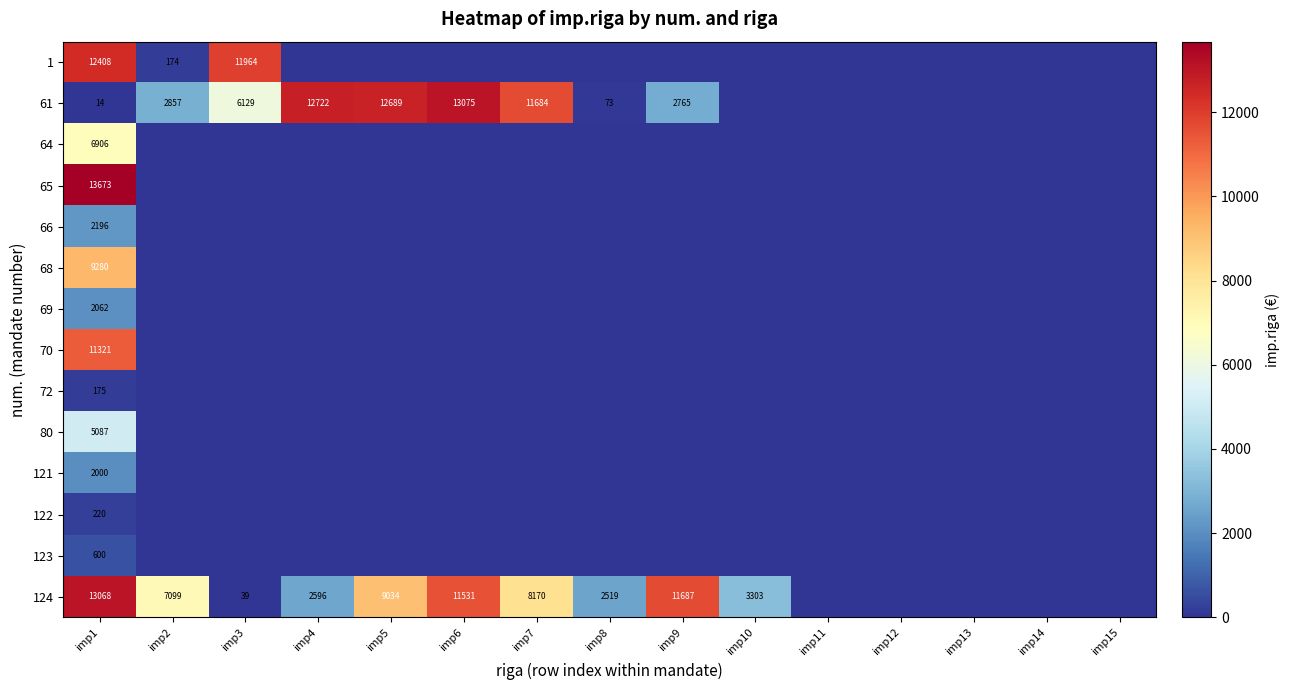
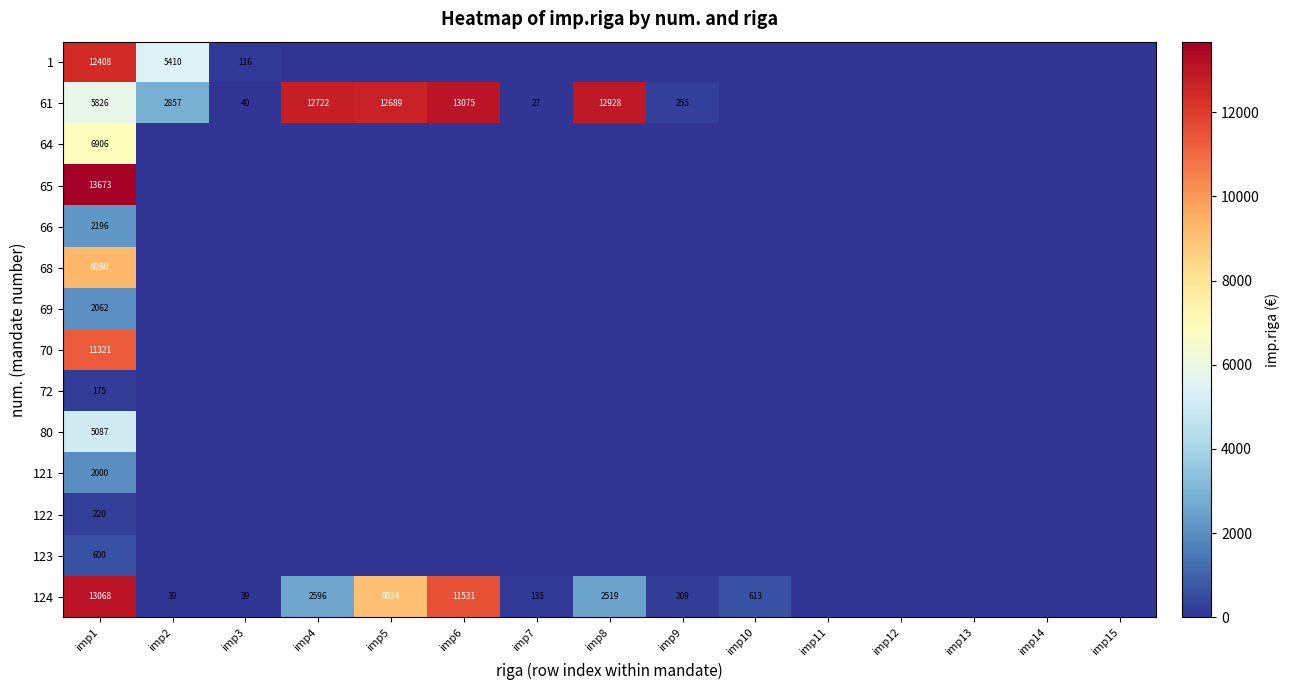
  {
    "1": {
      "imp1": 12408,
-     "imp2": 174,
-     "imp3": 11964
+     "imp2": 5410,
+     "imp3": 116
    },
    "61": {
-     "imp1": 14,
+     "imp1": 5826,
      "imp2": 2857,
-     "imp3": 6129,
+     "imp3": 40,
      "imp4": 12722,
      "imp5": 12689,
      "imp6": 13075,
-     "imp7": 11684,
-     "imp8": 73,
-     "imp9": 2765
+     "imp7": 27,
+     "imp8": 12928,
+     "imp9": 255
    },
    "64": {
      "imp1": 6906
    },
    "65": {
      "imp1": 13673
    },
    "66": {
      "imp1": 2196
    },
    "68": {
      "imp1": 9280
    },
    "69": {
      "imp1": 2062
    },
    "70": {
      "imp1": 11321
    },
    "72": {
      "imp1": 175
    },
    "80": {
      "imp1": 5087
    },
    "121": {
      "imp1": 2000
    },
    "122": {
      "imp1": 220
    },
    "123": {
      "imp1": 600
    },
    "124": {
      "imp1": 13068,
-     "imp2": 7099,
+     "imp2": 39,
      "imp3": 39,
      "imp4": 2596,
      "imp5": 9034,
      "imp6": 11531,
-     "imp7": 8170,
+     "imp7": 135,
      "imp8": 2519,
-     "imp9": 11687,
-     "imp10": 3303
+     "imp9": 209,
+     "imp10": 613
    }
  }
